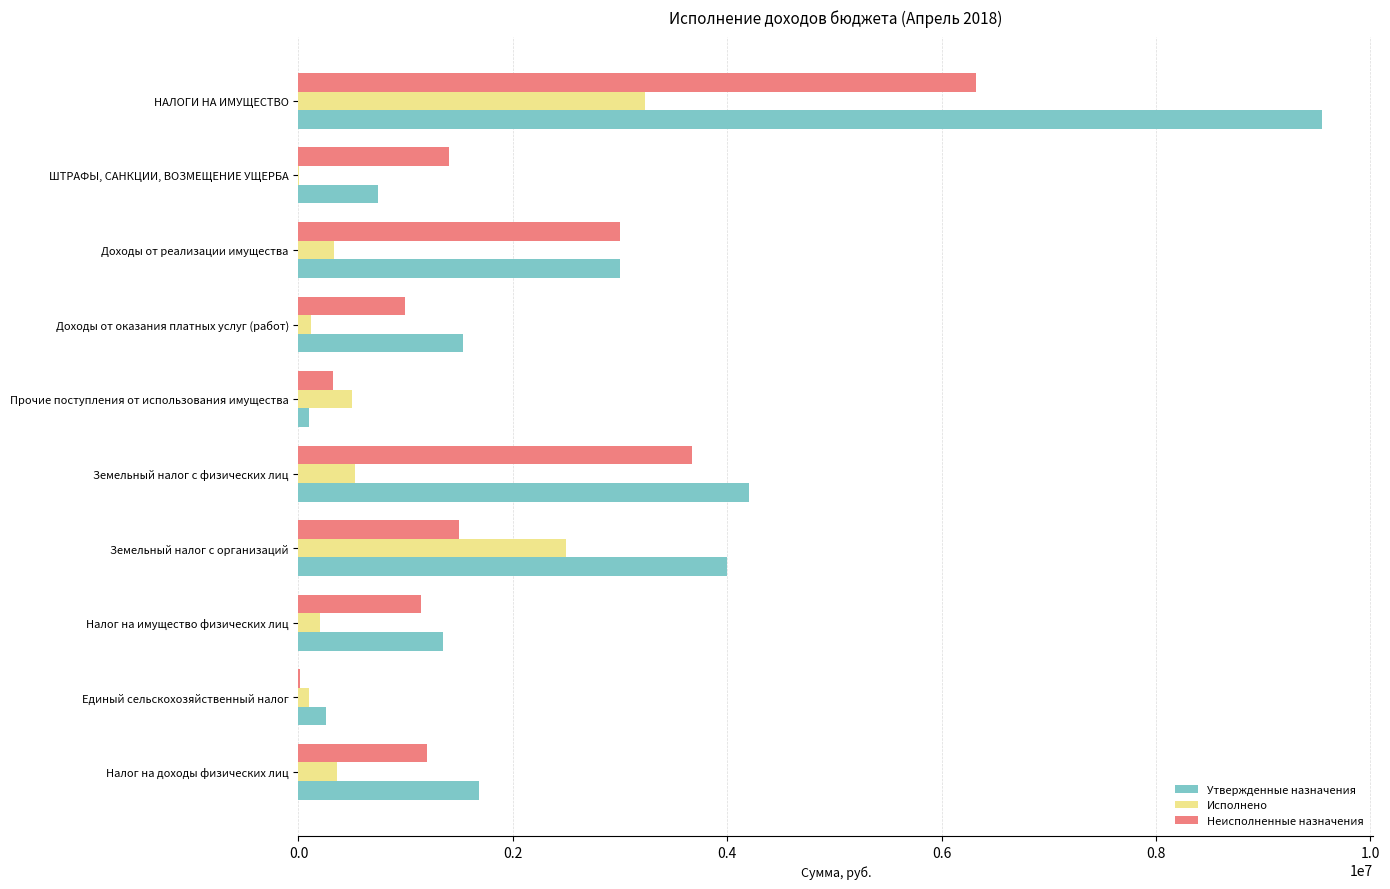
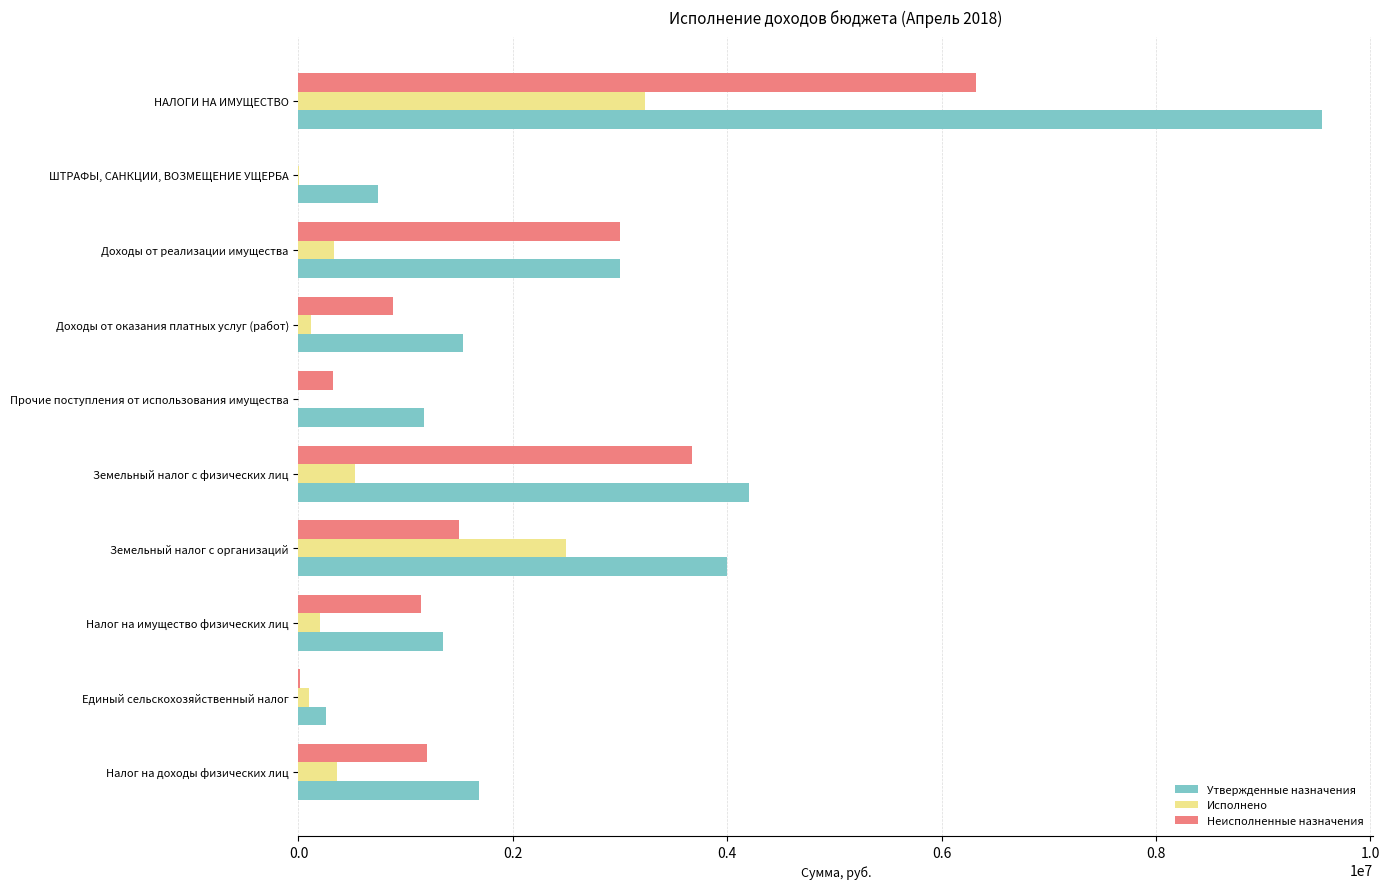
  {
    "Утвержденные назначения": {
      "НАЛОГИ НА ИМУЩЕСТВО": 9550000,
      "ШТРАФЫ, САНКЦИИ, ВОЗМЕЩЕНИЕ УЩЕРБА": 740000,
      "Доходы от реализации имущества": 3000000,
      "Доходы от оказания платных услуг (работ)": 1530000,
-     "Прочие поступления от использования имущества": 100000,
+     "Прочие поступления от использования имущества": 1170000,
      "Земельный налог с физических лиц": 4200000,
      "Земельный налог с организаций": 4000000,
      "Налог на имущество физических лиц": 1350000,
      "Единый сельскохозяйственный налог": 250000,
      "Налог на доходы физических лиц": 1680000
    },
    "Исполнено": {
      "НАЛОГИ НА ИМУЩЕСТВО": 3230000,
      "Доходы от реализации имущества": 330000,
      "Доходы от оказания платных услуг (работ)": 120000,
-     "Прочие поступления от использования имущества": 500000,
+     "Прочие поступления от использования имущества": 0,
      "Земельный налог с физических лиц": 530000,
      "Земельный налог с организаций": 2500000,
      "Налог на имущество физических лиц": 210000,
      "Единый сельскохозяйственный налог": 100000,
      "Налог на доходы физических лиц": 360000
    },
    "Неисполненные назначения": {
      "НАЛОГИ НА ИМУЩЕСТВО": 6320000,
-     "ШТРАФЫ, САНКЦИИ, ВОЗМЕЩЕНИЕ УЩЕРБА": 1410000,
+     "ШТРАФЫ, САНКЦИИ, ВОЗМЕЩЕНИЕ УЩЕРБА": 0,
      "Доходы от реализации имущества": 3000000,
-     "Доходы от оказания платных услуг (работ)": 1000000,
+     "Доходы от оказания платных услуг (работ)": 880000,
      "Прочие поступления от использования имущества": 320000,
      "Земельный налог с физических лиц": 3670000,
      "Земельный налог с организаций": 1500000,
      "Налог на имущество физических лиц": 1140000,
      "Налог на доходы физических лиц": 1200000
    }
  }
